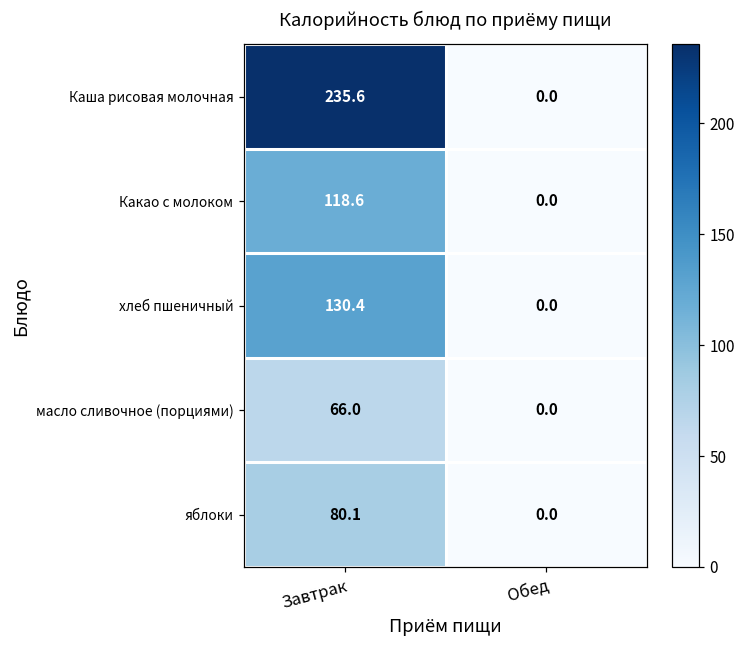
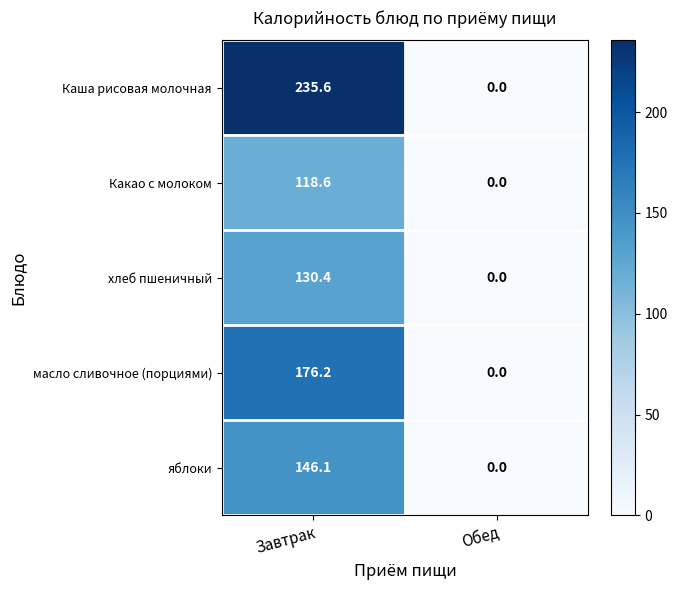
  {
    "Каша рисовая молочная": {
      "Завтрак": 235.6,
      "Обед": 0.0
    },
    "Какао с молоком": {
      "Завтрак": 118.6,
      "Обед": 0.0
    },
    "хлеб пшеничный": {
      "Завтрак": 130.4,
      "Обед": 0.0
    },
    "масло сливочное (порциями)": {
-     "Завтрак": 66.0,
+     "Завтрак": 176.2,
      "Обед": 0.0
    },
    "яблоки": {
-     "Завтрак": 80.1,
+     "Завтрак": 146.1,
      "Обед": 0.0
    }
  }
